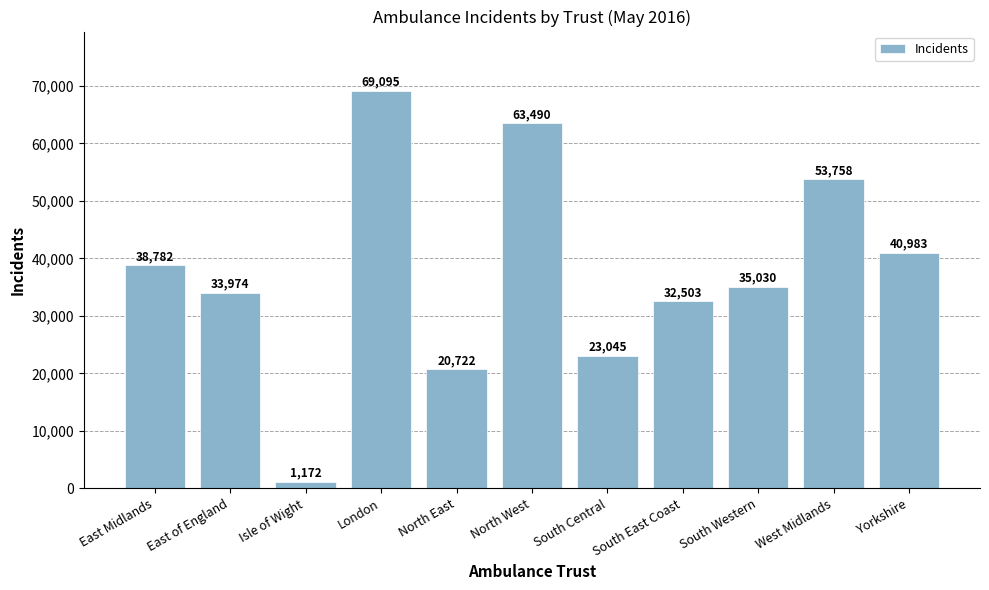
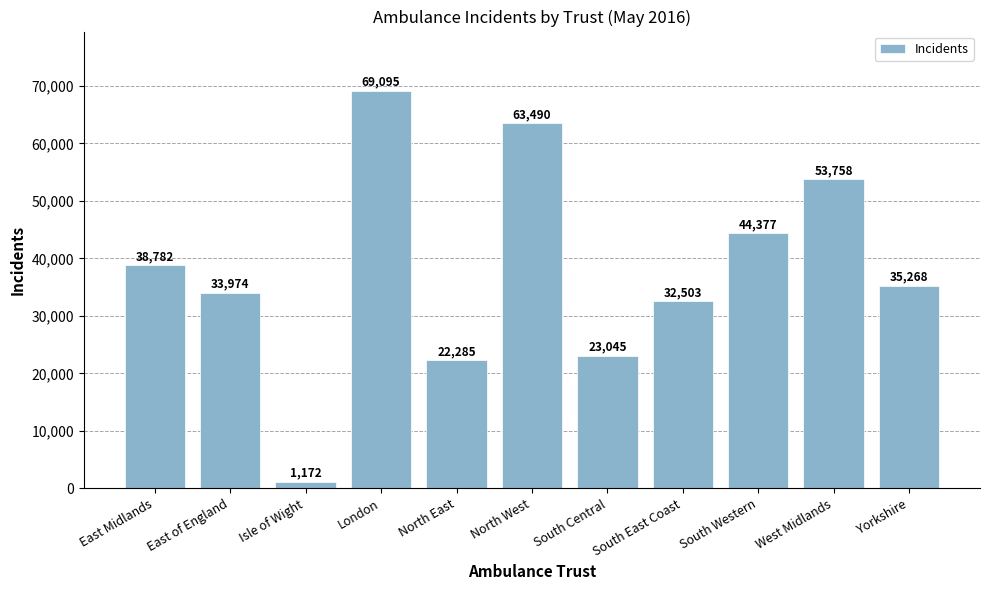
  {
    "East Midlands": "38,782",
    "East of England": "33,974",
    "Isle of Wight": "1,172",
    "London": "69,095",
-   "North East": "20,722",
+   "North East": "22,285",
    "North West": "63,490",
    "South Central": "23,045",
    "South East Coast": "32,503",
-   "South Western": "35,030",
+   "South Western": "44,377",
    "West Midlands": "53,758",
-   "Yorkshire": "40,983"
+   "Yorkshire": "35,268"
  }
